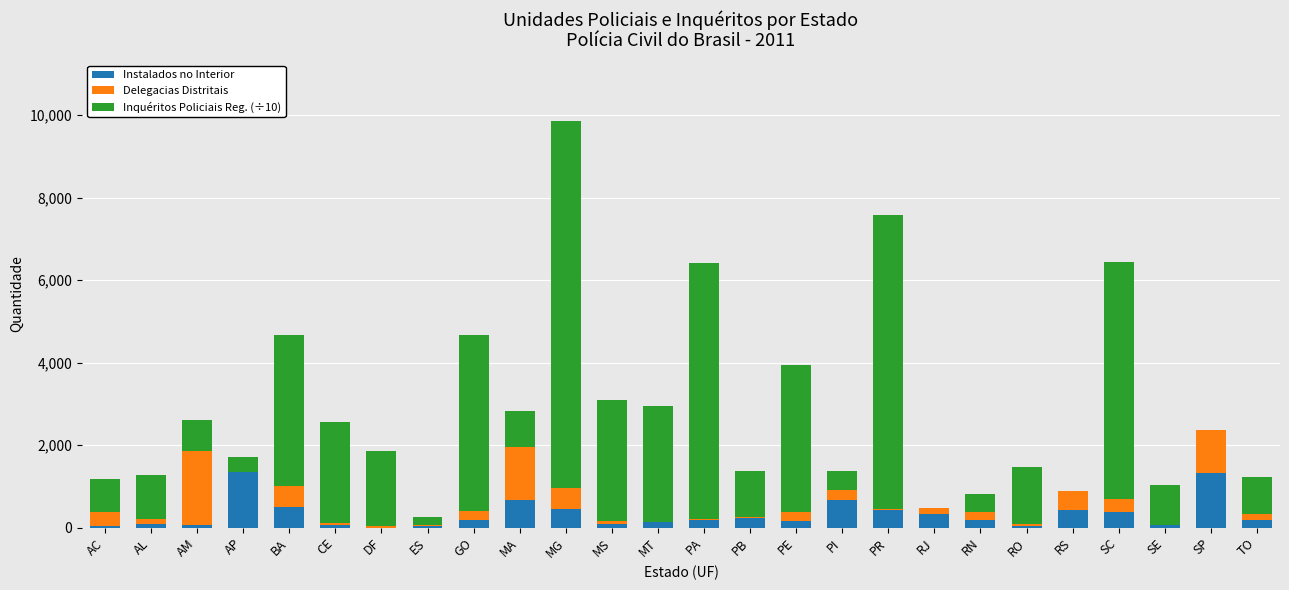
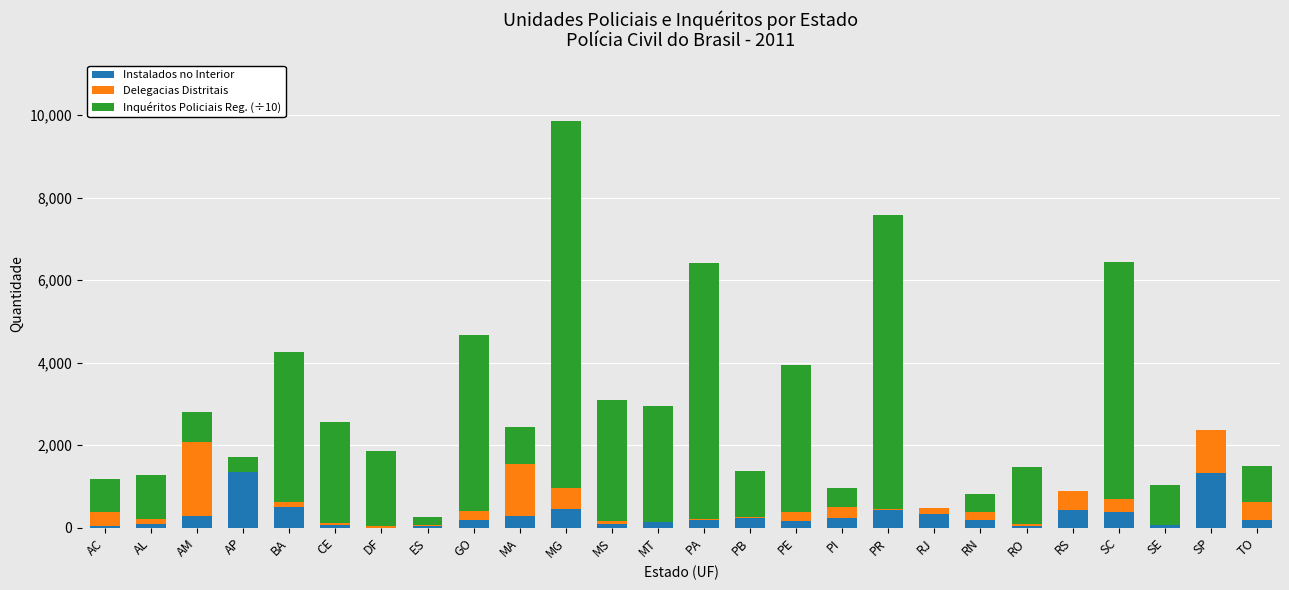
  {
    "Instalados no Interior": {
      "AL": "100",
-     "AM": "100",
+     "AM": "300",
      "AP": "1,300",
      "BA": "500",
      "CE": "100",
      "DF": "0",
      "GO": "200",
-     "MA": "700",
+     "MA": "300",
      "MG": "400",
      "MS": "100",
      "MT": "100",
      "PA": "200",
      "PB": "200",
      "PE": "200",
-     "PI": "700",
+     "PI": "200",
      "PR": "400",
      "RJ": "300",
      "RN": "200",
      "RS": "400",
      "SC": "400",
      "SE": "100",
      "SP": "1,300",
      "TO": "200"
    },
    "Delegacias Distritais": {
      "AC": "400",
      "AL": "100",
      "AM": "1,800",
-     "BA": "500",
+     "BA": "100",
      "GO": "200",
      "MA": "1,300",
      "MG": "500",
      "MS": "100",
      "PE": "200",
      "PI": "300",
      "RJ": "100",
      "RN": "200",
      "RS": "500",
      "SC": "300",
      "SE": "0",
      "SP": "1,000",
-     "TO": "200"
+     "TO": "400"
    },
    "Inquéritos Policiais Reg. (÷10)": {
      "AC": "800",
      "AL": "1,100",
      "AM": "700",
      "AP": "400",
      "BA": "3,600",
      "CE": "2,500",
      "DF": "1,800",
      "ES": "200",
      "GO": "4,300",
      "MA": "900",
      "MG": "8,900",
      "MS": "2,900",
      "MT": "2,800",
      "PA": "6,200",
      "PB": "1,100",
      "PE": "3,500",
      "PI": "500",
      "PR": "7,100",
      "RJ": "0",
      "RN": "400",
      "RO": "1,400",
      "RS": "0",
      "SC": "5,800",
      "SE": "1,000",
      "SP": "0",
      "TO": "900"
    }
  }
